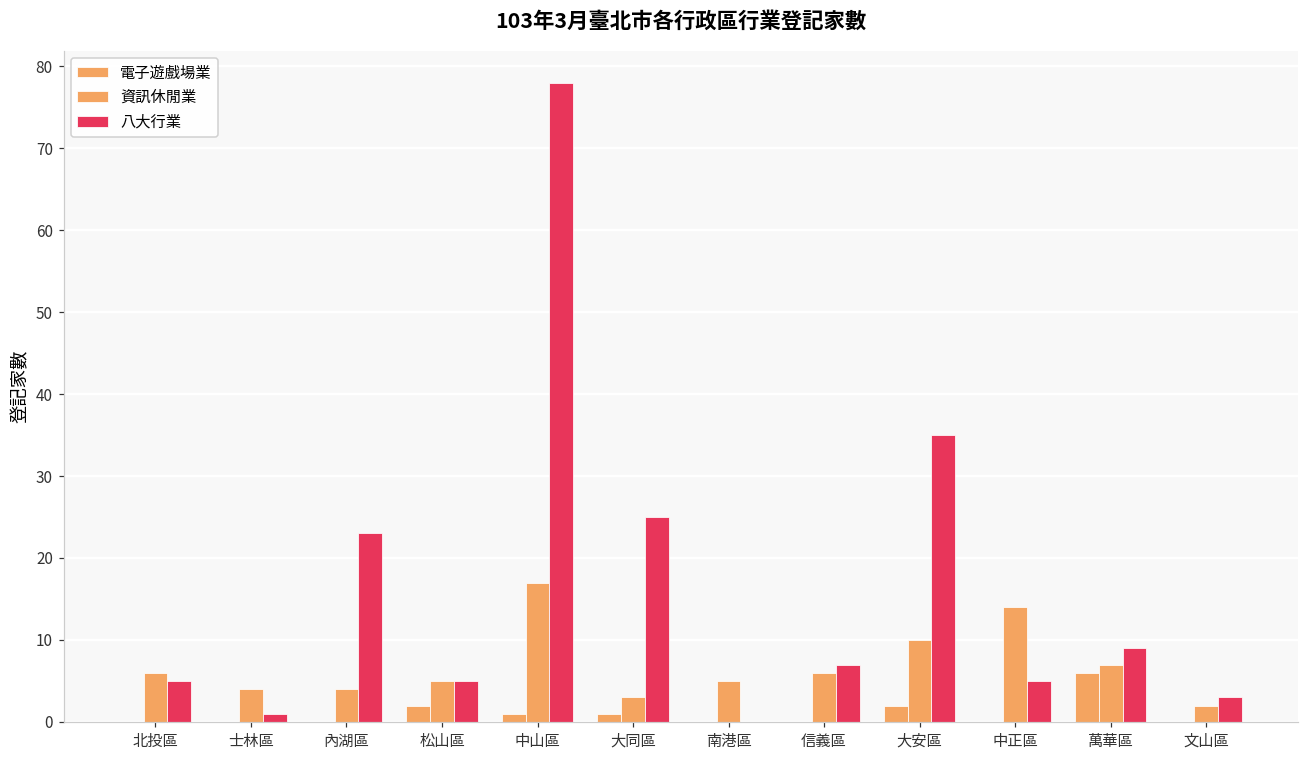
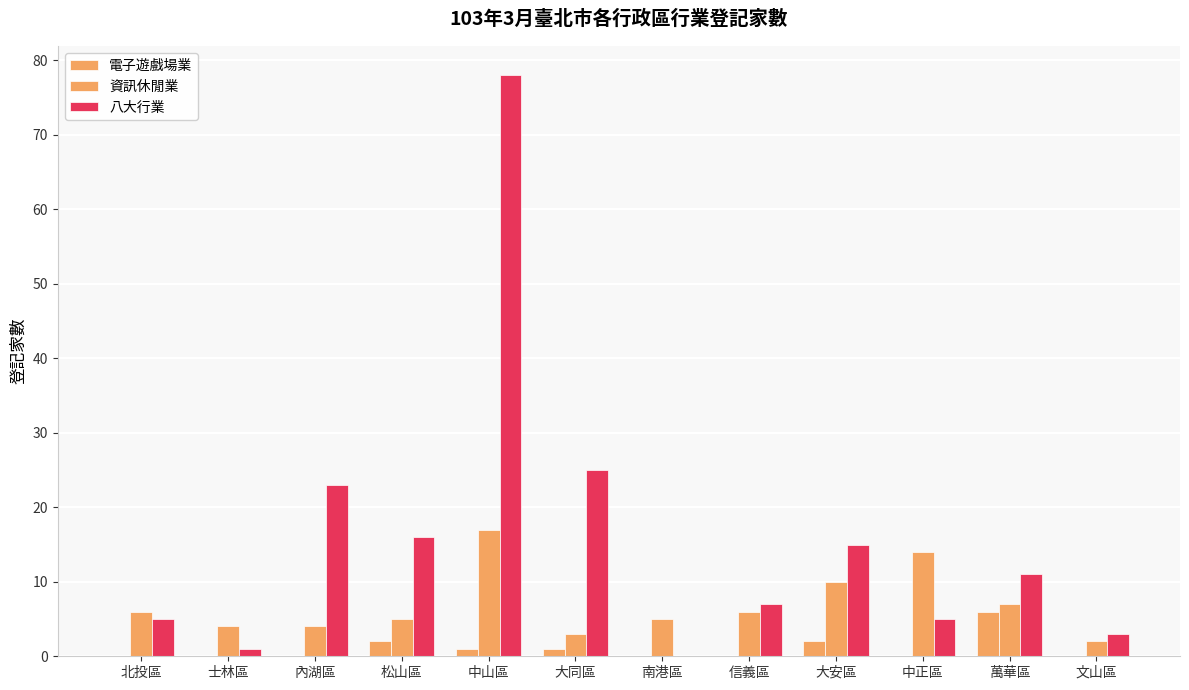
  {
    "八大行業": {
      "北投區": 5,
      "士林區": 1,
      "內湖區": 23,
-     "松山區": 5,
+     "松山區": 16,
      "中山區": 78,
      "大同區": 25,
      "南港區": 0,
      "信義區": 7,
-     "大安區": 35,
+     "大安區": 15,
      "中正區": 5,
-     "萬華區": 9,
+     "萬華區": 11,
      "文山區": 3
    }
  }
